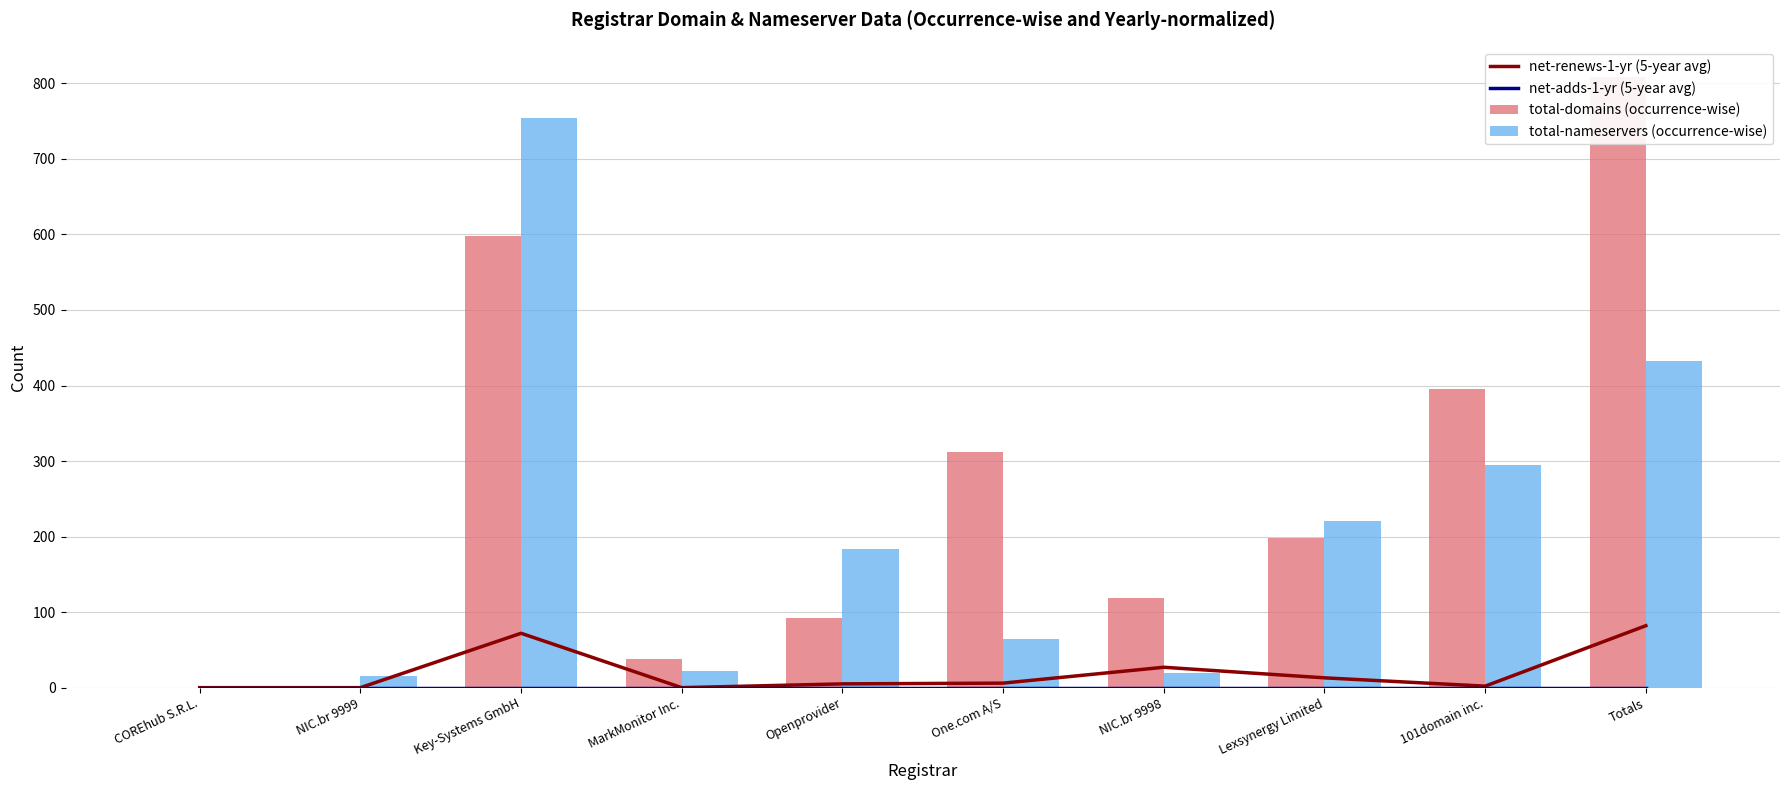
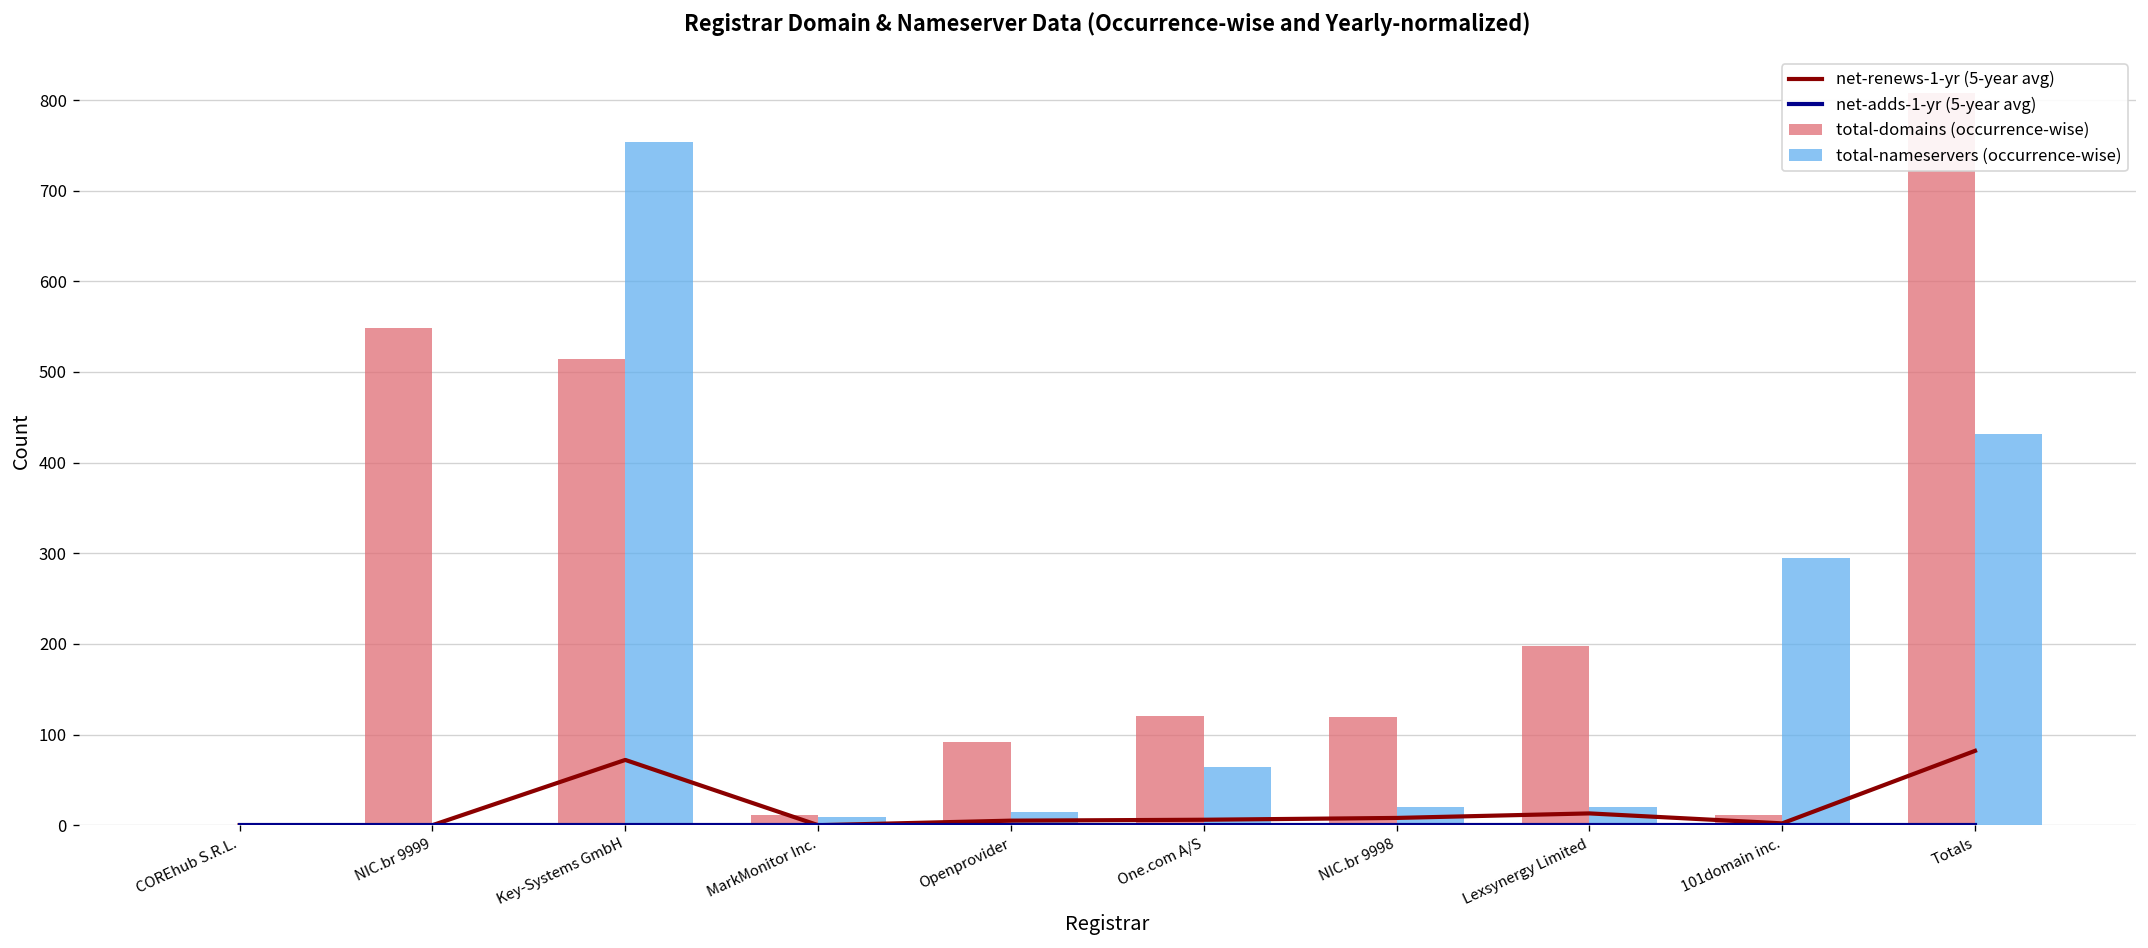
  {
    "total-domains (occurrence-wise)": {
      "COREhub S.R.L.": 0,
-     "NIC.br 9999": 0,
-     "Key-Systems GmbH": 600,
-     "MarkMonitor Inc.": 40,
+     "NIC.br 9999": 550,
+     "Key-Systems GmbH": 510,
+     "MarkMonitor Inc.": 10,
      "Openprovider": 90,
-     "One.com A/S": 310,
+     "One.com A/S": 120,
      "NIC.br 9998": 120,
      "Lexsynergy Limited": 200,
-     "101domain inc.": 400
+     "101domain inc.": 10
    },
    "net-renews-1-yr (5-year avg)": {
      "Key-Systems GmbH": 70,
      "Openprovider": 10,
      "One.com A/S": 10,
-     "NIC.br 9998": 30,
+     "NIC.br 9998": 10,
      "Lexsynergy Limited": 10,
      "Totals": 80
    },
    "total-nameservers (occurrence-wise)": {
      "COREhub S.R.L.": 0,
-     "NIC.br 9999": 20,
+     "NIC.br 9999": 0,
      "Key-Systems GmbH": 750,
-     "MarkMonitor Inc.": 20,
-     "Openprovider": 180,
+     "MarkMonitor Inc.": 10,
+     "Openprovider": 20,
      "One.com A/S": 60,
      "NIC.br 9998": 20,
-     "Lexsynergy Limited": 220,
+     "Lexsynergy Limited": 20,
      "101domain inc.": 300,
      "Totals": 430
    },
    "net-adds-1-yr (5-year avg)": {
      "Key-Systems GmbH": 0,
      "Openprovider": 0,
      "One.com A/S": 0,
      "NIC.br 9998": 0,
      "Lexsynergy Limited": 0,
      "Totals": 0
    }
  }
